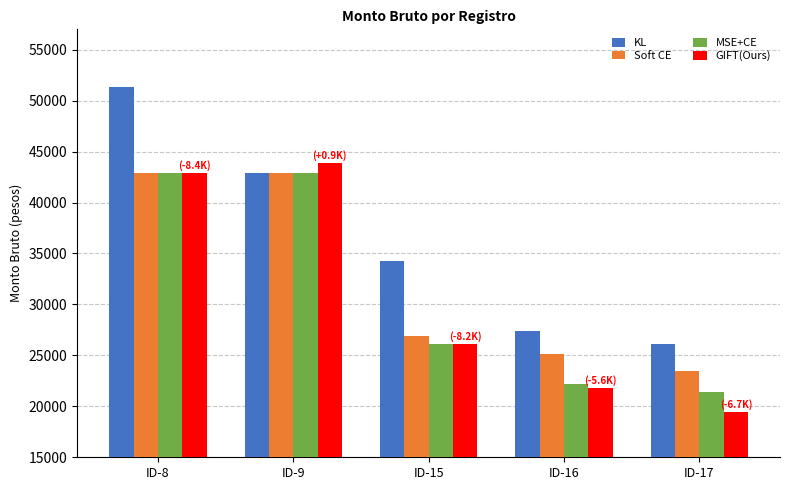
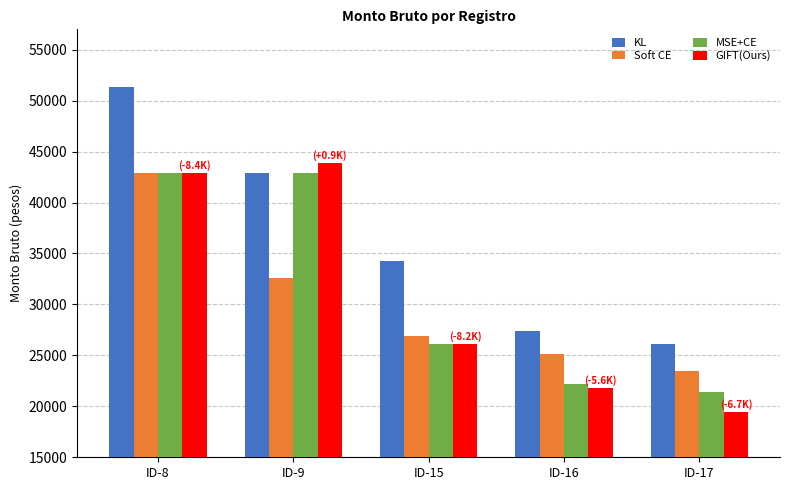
  {
    "KL": {
      "ID-8": 51400,
      "ID-9": 42900,
      "ID-15": 34300,
      "ID-16": 27400,
      "ID-17": 26100
    },
    "Soft CE": {
      "ID-8": 42900,
-     "ID-9": 42900,
+     "ID-9": 32600,
      "ID-15": 26900,
      "ID-16": 25200,
      "ID-17": 23500
    },
    "MSE+CE": {
      "ID-8": 42900,
      "ID-9": 42900,
      "ID-15": 26100,
      "ID-16": 22200,
      "ID-17": 21400
    }
  }
